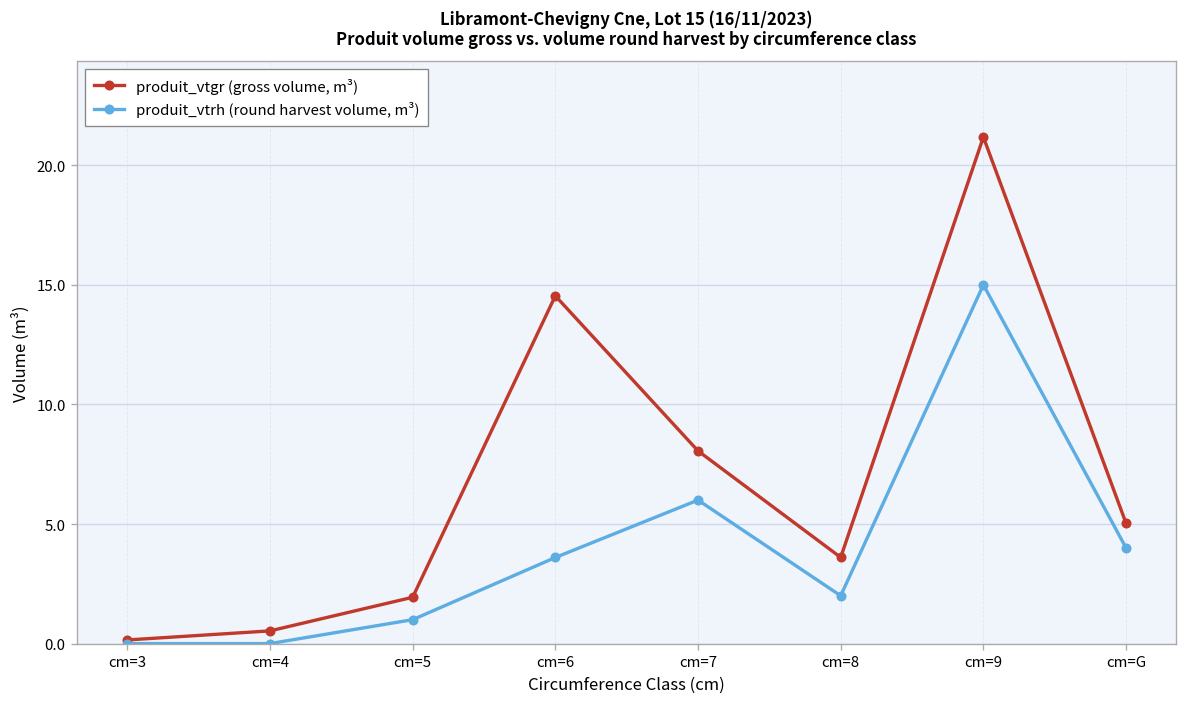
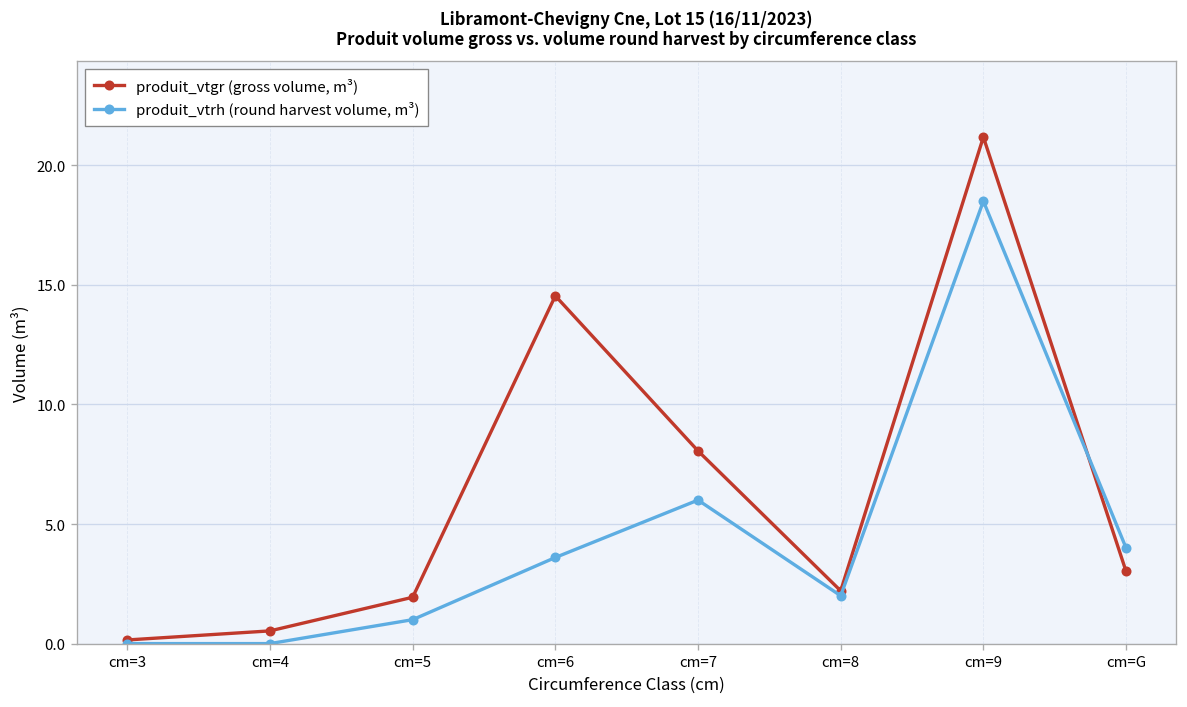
  {
    "produit_vtgr (gross volume, m³)": {
      "cm=3": 0.2,
      "cm=4": 0.5,
      "cm=5": 1.9,
      "cm=6": 14.5,
      "cm=7": 8.1,
-     "cm=8": 3.6,
+     "cm=8": 2.2,
      "cm=9": 21.2,
-     "cm=G": 5.0
+     "cm=G": 3.0
    },
    "produit_vtrh (round harvest volume, m³)": {
      "cm=3": 0.0,
      "cm=4": 0.0,
      "cm=5": 1.0,
      "cm=6": 3.6,
      "cm=7": 6.0,
      "cm=8": 2.0,
-     "cm=9": 15.0,
+     "cm=9": 18.5,
      "cm=G": 4.0
    }
  }
